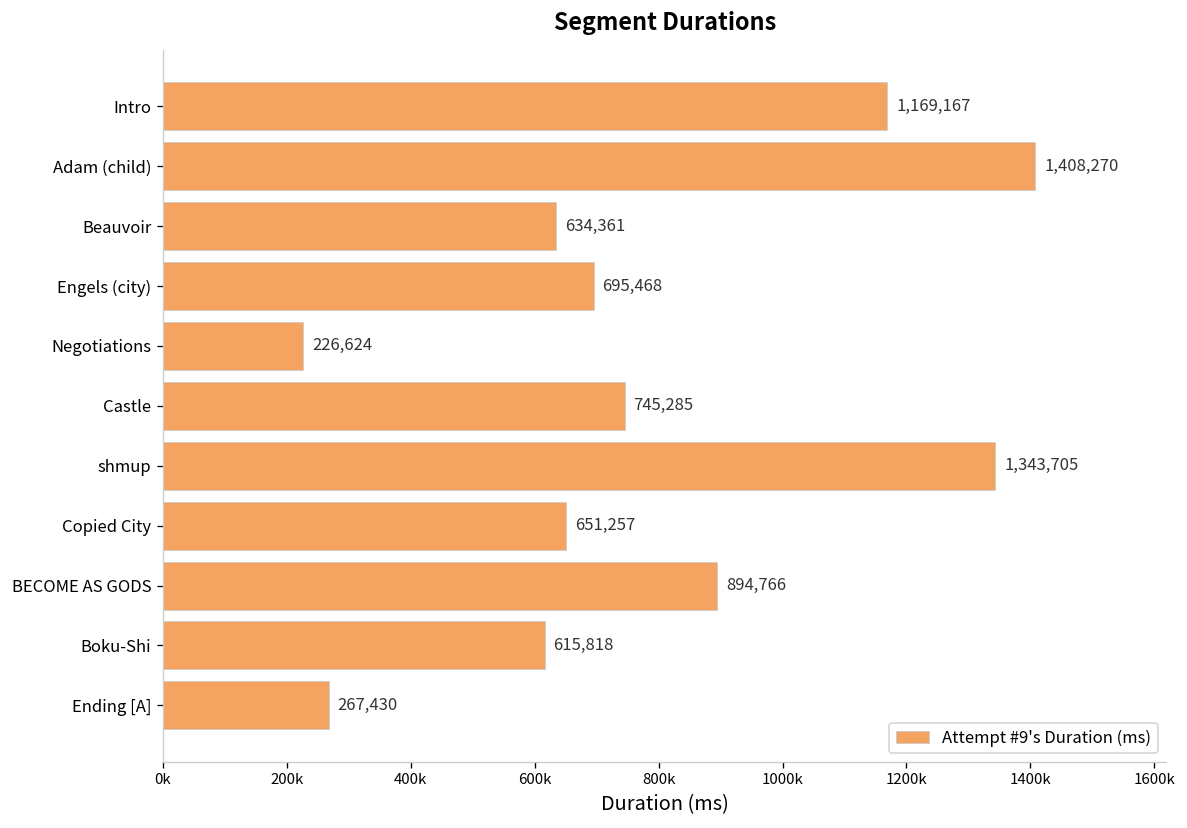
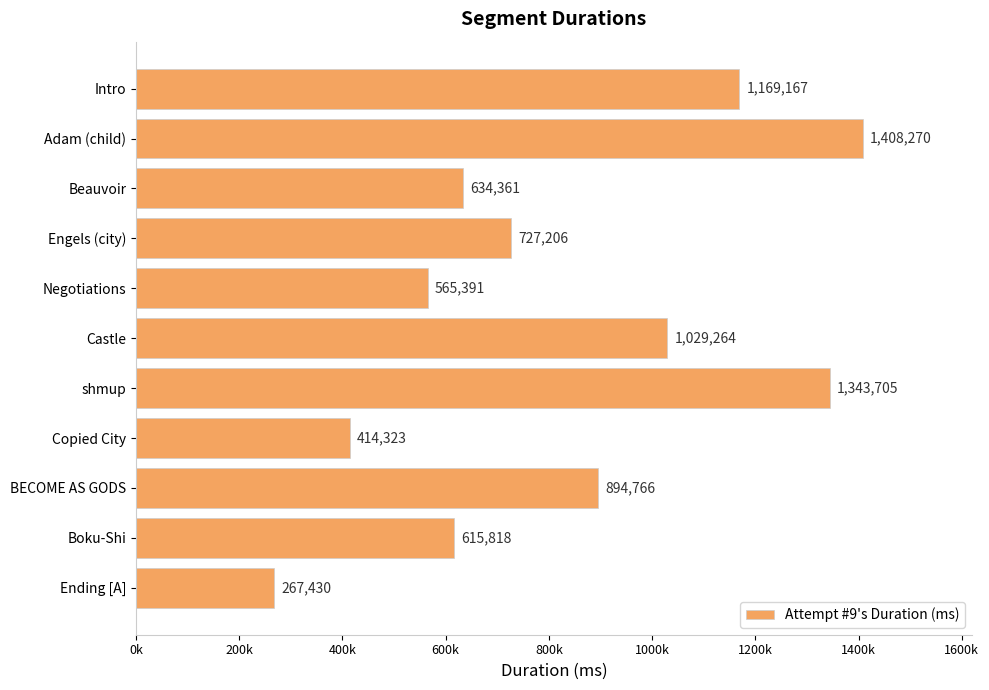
  {
    "Intro": "1,169,167",
    "Adam (child)": "1,408,270",
    "Beauvoir": "634,361",
-   "Engels (city)": "695,468",
-   "Negotiations": "226,624",
-   "Castle": "745,285",
+   "Engels (city)": "727,206",
+   "Negotiations": "565,391",
+   "Castle": "1,029,264",
    "shmup": "1,343,705",
-   "Copied City": "651,257",
+   "Copied City": "414,323",
    "BECOME AS GODS": "894,766",
    "Boku-Shi": "615,818",
    "Ending [A]": "267,430"
  }
